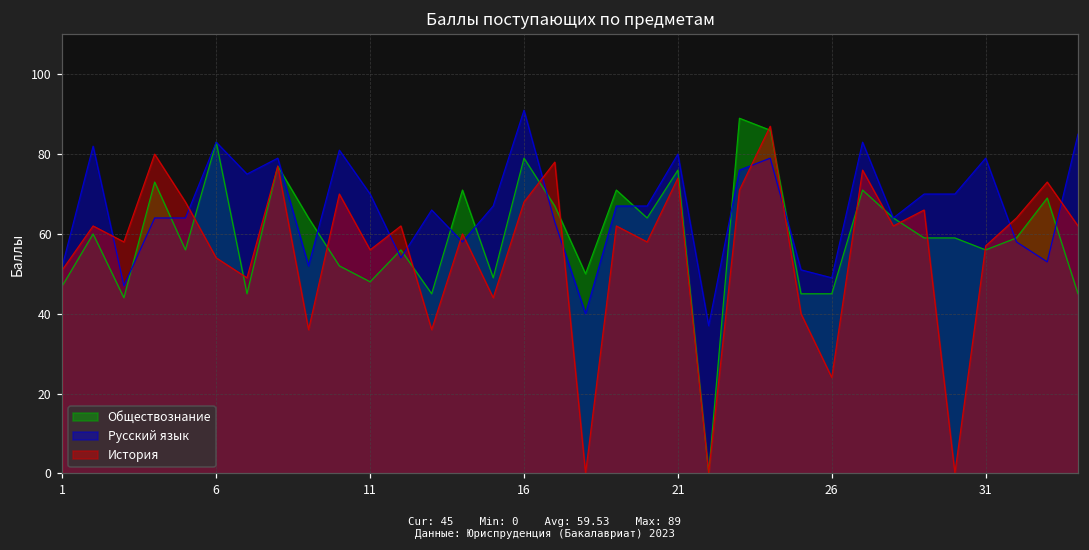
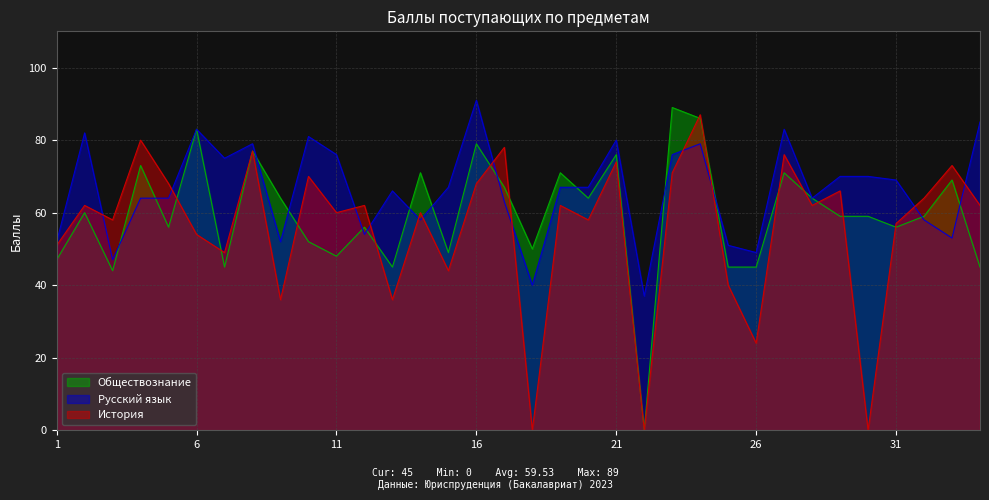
  {
    "Обществознание": {
      "1": 47,
      "11": 48,
      "16": 79,
      "21": 76,
      "26": 45,
      "31": 56
    },
    "Русский язык": {
      "1": 52,
-     "11": 70,
+     "11": 76,
      "16": 91,
      "21": 80,
      "26": 49,
-     "31": 79
+     "31": 69
    },
    "История": {
      "1": 51,
      "6": 54,
-     "11": 56,
+     "11": 60,
      "16": 68,
      "21": 74,
      "26": 24,
      "31": 57
    }
  }
